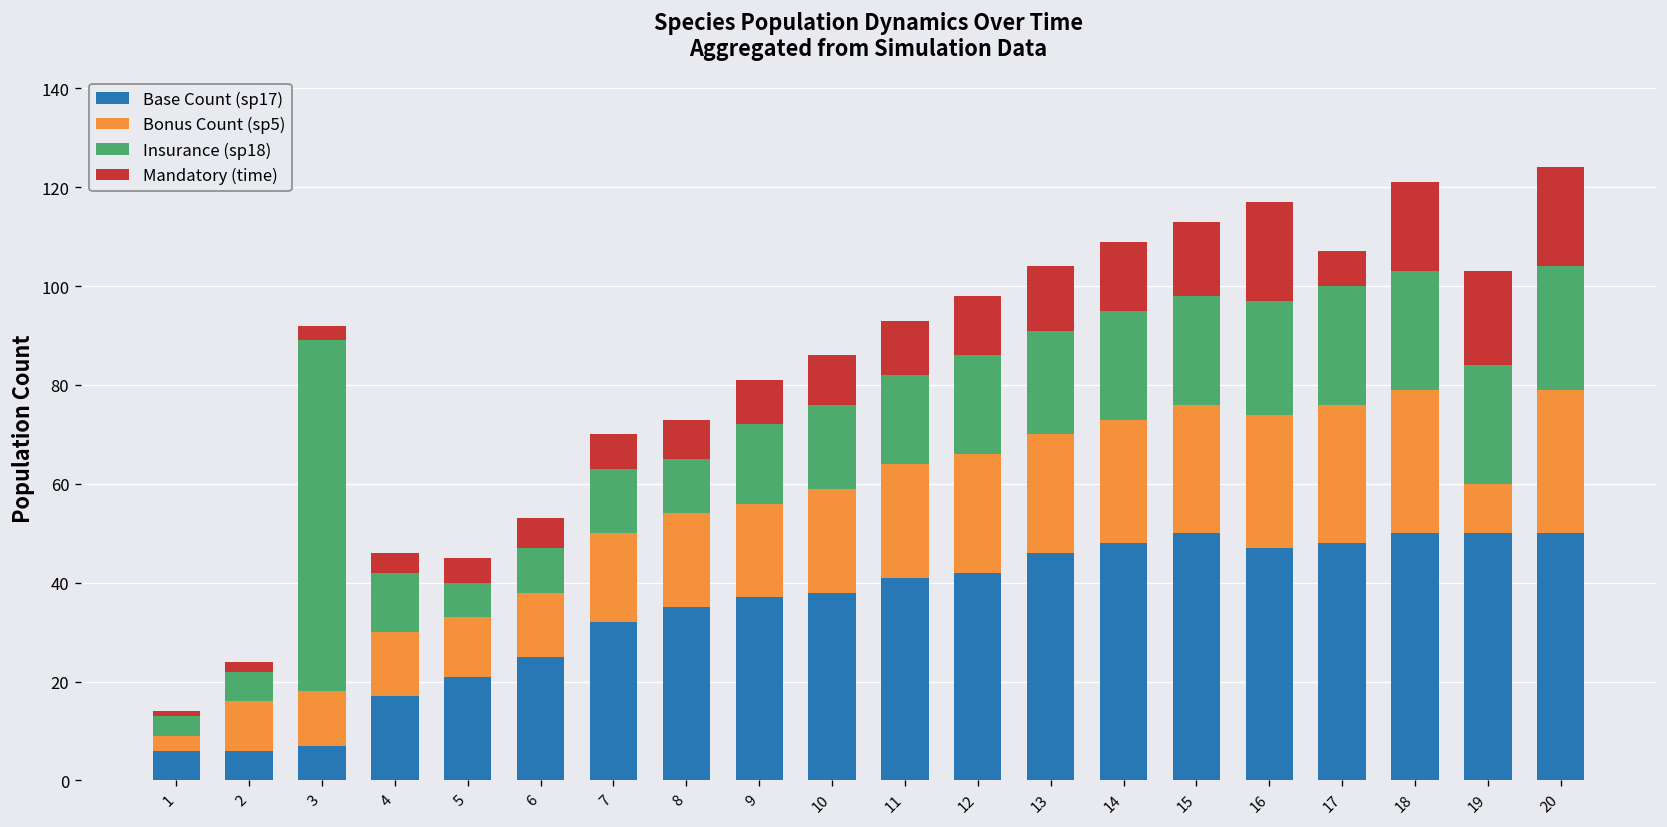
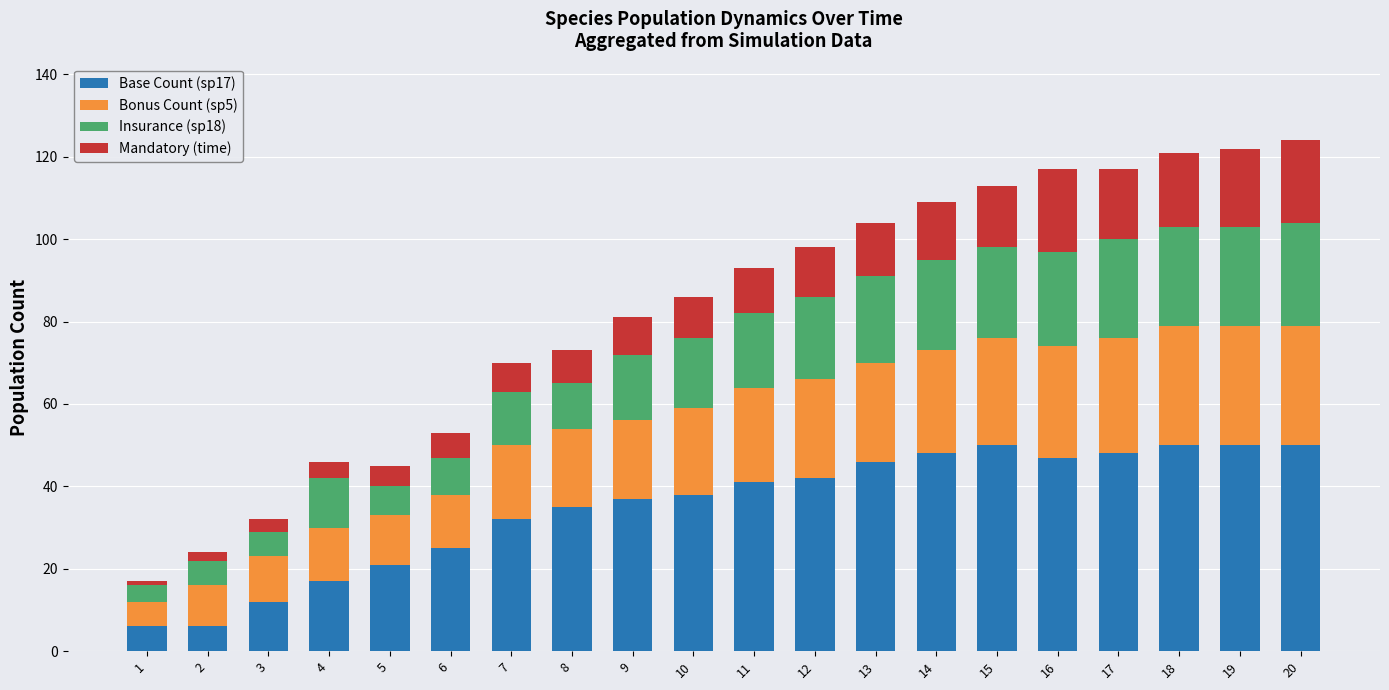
  {
    "Base Count (sp17)": {
      "1": 6,
      "2": 6,
-     "3": 7,
+     "3": 12,
      "4": 17,
      "5": 21,
      "6": 25,
      "7": 32,
      "8": 35,
      "9": 37,
      "10": 38,
      "11": 41,
      "12": 42,
      "13": 46,
      "14": 48,
      "15": 50,
      "16": 47,
      "17": 48,
      "18": 50,
      "19": 50,
      "20": 50
    },
    "Bonus Count (sp5)": {
-     "1": 3,
+     "1": 6,
      "2": 10,
      "3": 11,
      "4": 13,
      "5": 12,
      "6": 13,
      "7": 18,
      "8": 19,
      "9": 19,
      "10": 21,
      "11": 23,
      "12": 24,
      "13": 24,
      "14": 25,
      "15": 26,
      "16": 27,
      "17": 28,
      "18": 29,
-     "19": 10,
+     "19": 29,
      "20": 29
    },
    "Insurance (sp18)": {
      "1": 4,
      "2": 6,
-     "3": 71,
+     "3": 6,
      "4": 12,
      "5": 7,
      "6": 9,
      "7": 13,
      "8": 11,
      "9": 16,
      "10": 17,
      "11": 18,
      "12": 20,
      "13": 21,
      "14": 22,
      "15": 22,
      "16": 23,
      "17": 24,
      "18": 24,
      "19": 24,
      "20": 25
    },
    "Mandatory (time)": {
      "1": 1,
      "2": 2,
      "3": 3,
      "4": 4,
      "5": 5,
      "6": 6,
      "7": 7,
      "8": 8,
      "9": 9,
      "10": 10,
      "11": 11,
      "12": 12,
      "13": 13,
      "14": 14,
      "15": 15,
      "16": 20,
-     "17": 7,
+     "17": 17,
      "18": 18,
      "19": 19,
      "20": 20
    }
  }
